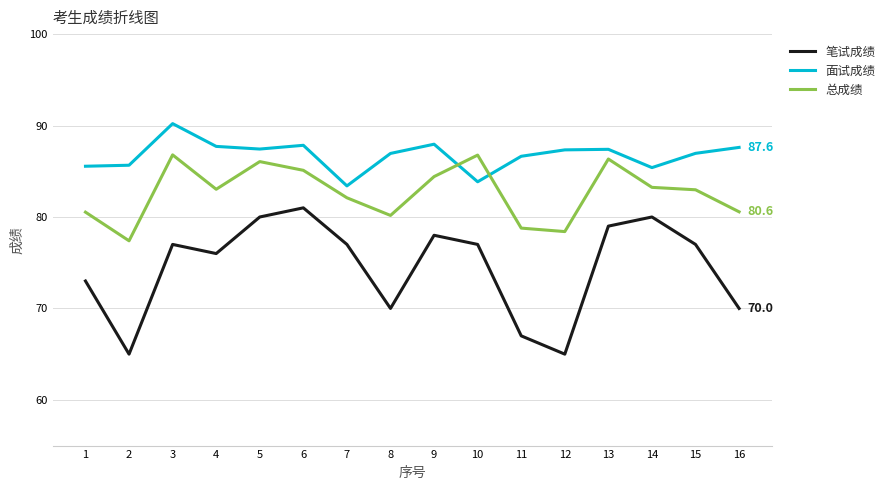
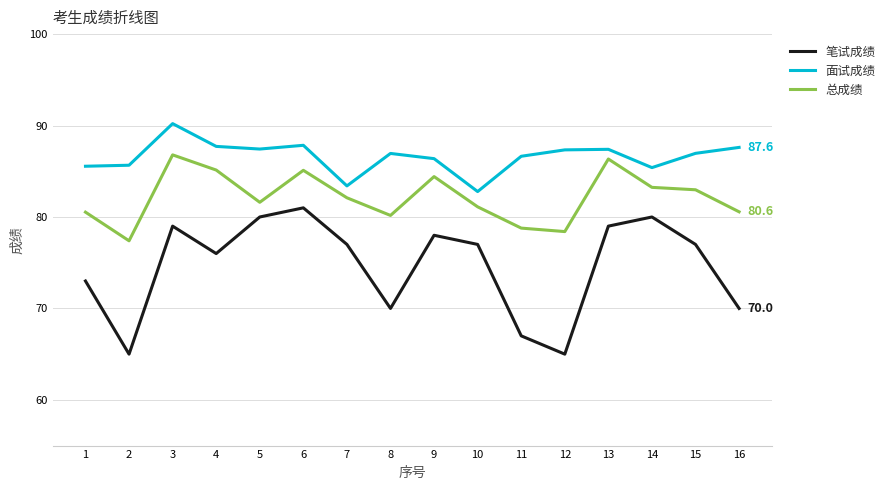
  {
    "笔试成绩": {
      "1": 73,
      "2": 65,
-     "3": 77,
+     "3": 79,
      "4": 76,
      "5": 80,
      "6": 81,
      "7": 77,
      "8": 70,
      "9": 78,
      "10": 77,
      "11": 67,
      "12": 65,
      "13": 79,
      "14": 80,
      "15": 77
    },
    "面试成绩": {
      "1": 86,
      "2": 86,
      "3": 90,
      "4": 88,
      "5": 87,
      "6": 88,
      "7": 83,
      "8": 87,
-     "9": 88,
-     "10": 84,
+     "9": 86,
+     "10": 83,
      "11": 87,
      "12": 87,
      "13": 87,
      "14": 85,
      "15": 87
    },
    "总成绩": {
      "1": 81,
      "2": 77,
      "3": 87,
-     "4": 83,
-     "5": 86,
+     "4": 85,
+     "5": 82,
      "6": 85,
      "7": 82,
      "8": 80,
      "9": 84,
-     "10": 87,
+     "10": 81,
      "11": 79,
      "12": 78,
      "13": 86,
      "14": 83,
      "15": 83
    }
  }
